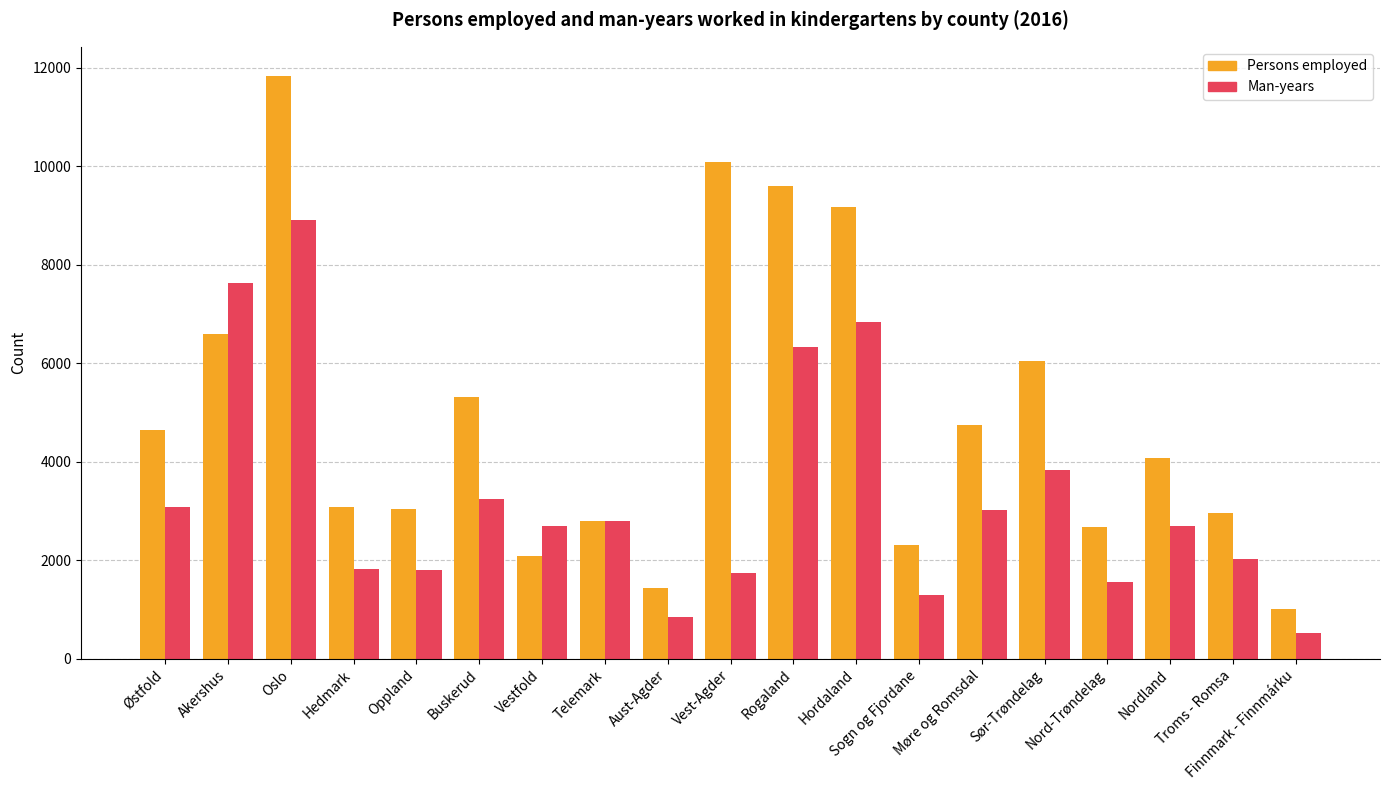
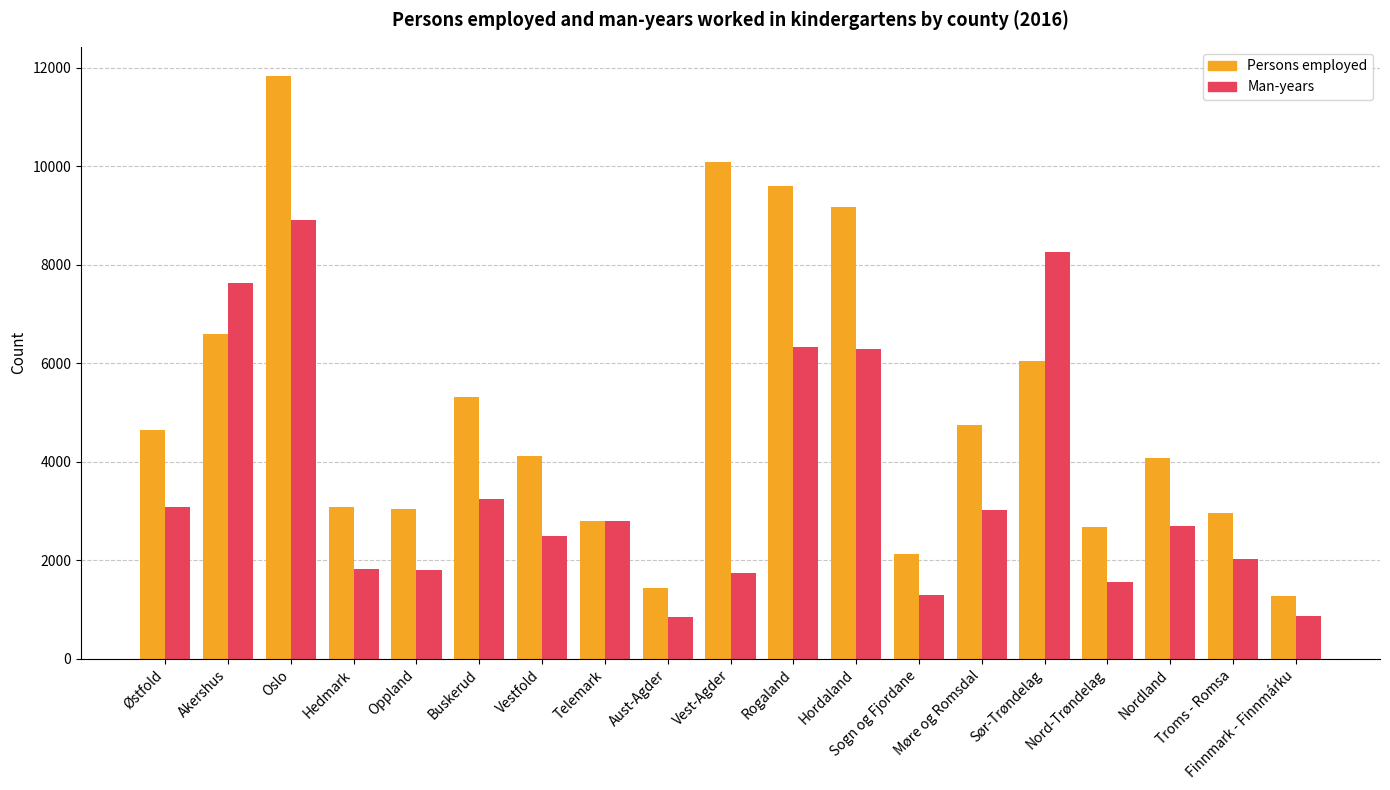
  {
    "Persons employed": {
      "Østfold": 4600,
      "Akershus": 6600,
      "Oslo": 11800,
      "Hedmark": 3100,
      "Oppland": 3000,
      "Buskerud": 5300,
-     "Vestfold": 2100,
+     "Vestfold": 4100,
      "Telemark": 2800,
      "Aust-Agder": 1400,
      "Vest-Agder": 10100,
      "Rogaland": 9600,
      "Hordaland": 9200,
-     "Sogn og Fjordane": 2300,
+     "Sogn og Fjordane": 2100,
      "Møre og Romsdal": 4800,
      "Sør-Trøndelag": 6000,
      "Nord-Trøndelag": 2700,
      "Nordland": 4100,
      "Troms - Romsa": 3000,
-     "Finnmark - Finnmárku": 1000
+     "Finnmark - Finnmárku": 1300
    },
    "Man-years": {
      "Østfold": 3100,
      "Akershus": 7600,
      "Oslo": 8900,
      "Hedmark": 1800,
      "Oppland": 1800,
      "Buskerud": 3200,
-     "Vestfold": 2700,
+     "Vestfold": 2500,
      "Telemark": 2800,
      "Aust-Agder": 800,
      "Vest-Agder": 1700,
      "Rogaland": 6300,
-     "Hordaland": 6800,
+     "Hordaland": 6300,
      "Sogn og Fjordane": 1300,
      "Møre og Romsdal": 3000,
-     "Sør-Trøndelag": 3800,
+     "Sør-Trøndelag": 8300,
      "Nord-Trøndelag": 1600,
      "Nordland": 2700,
      "Troms - Romsa": 2000,
-     "Finnmark - Finnmárku": 500
+     "Finnmark - Finnmárku": 900
    }
  }
